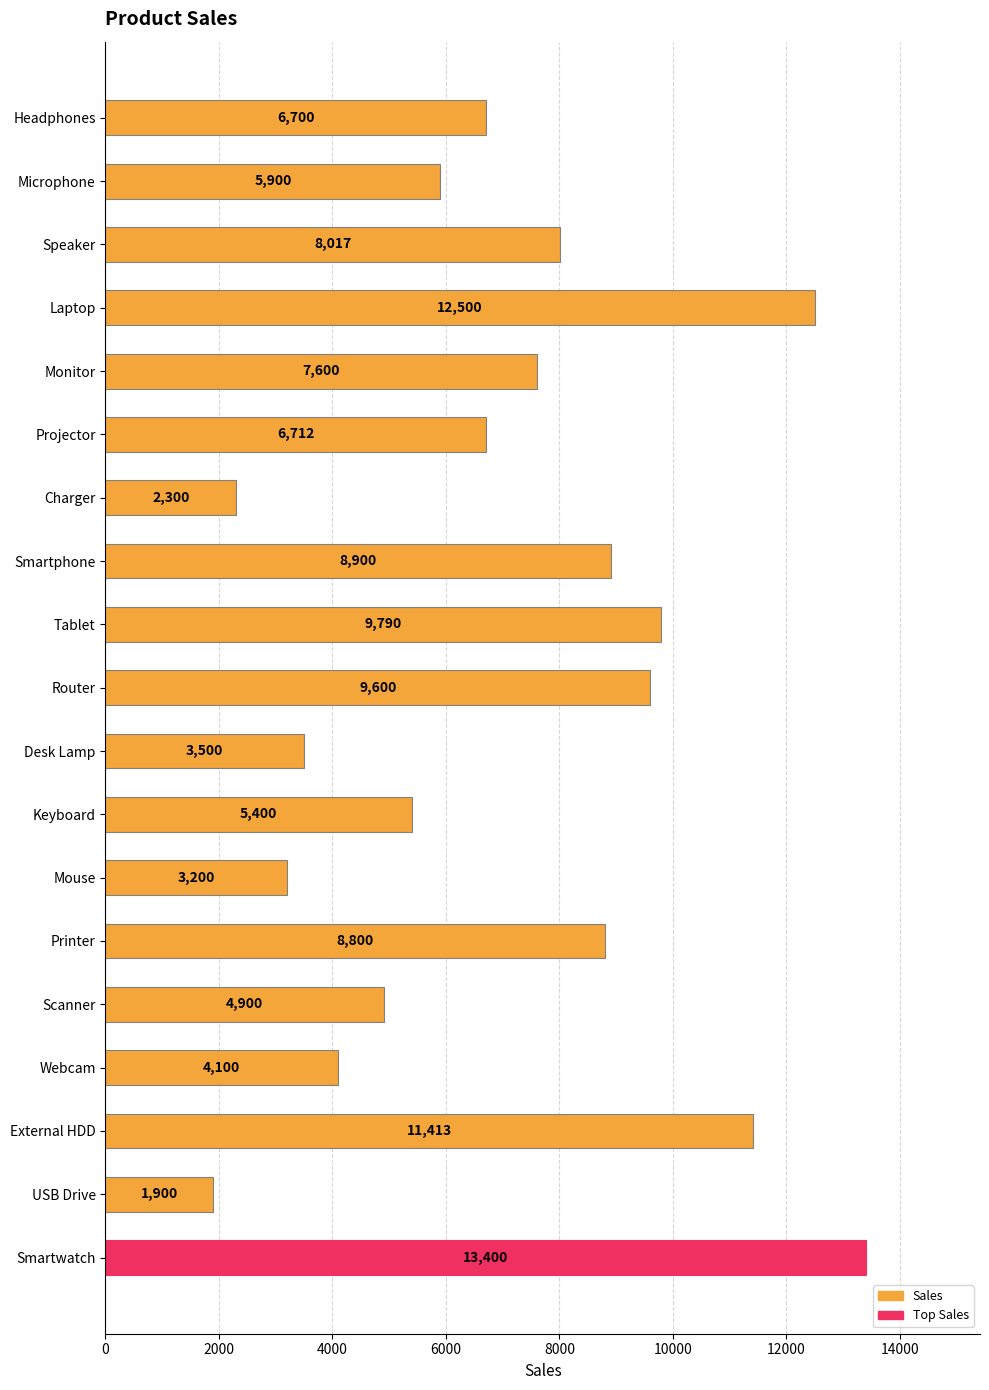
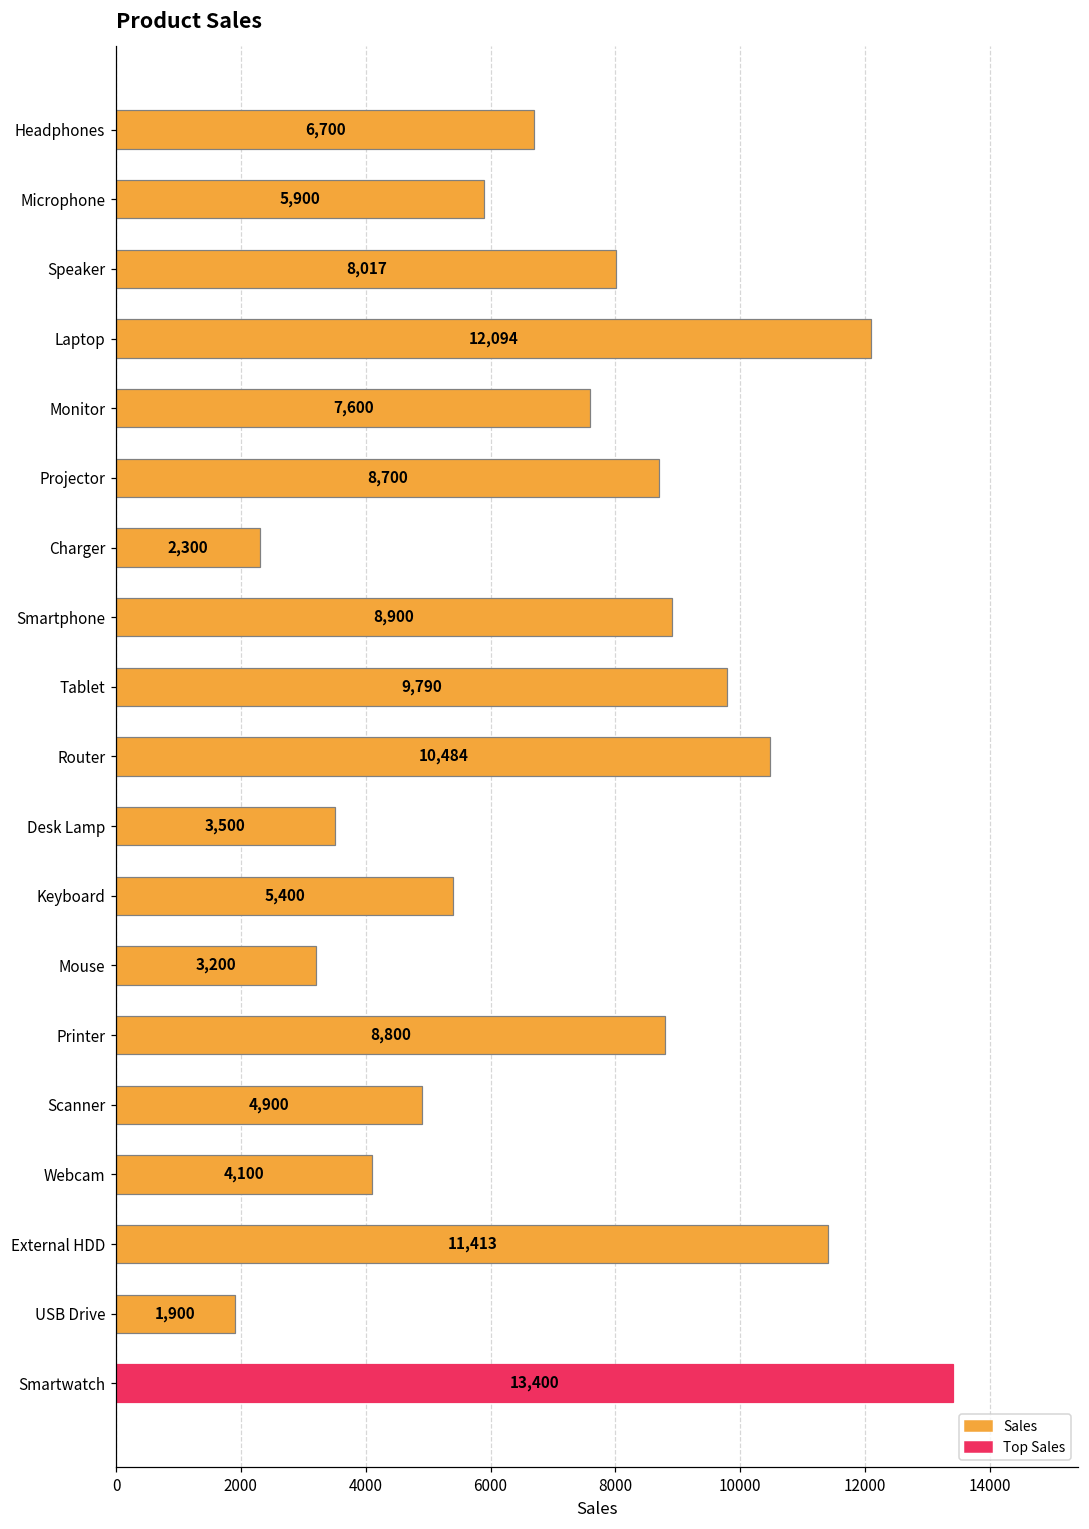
  {
    "Headphones": "6,700",
    "Microphone": "5,900",
    "Speaker": "8,017",
-   "Laptop": "12,500",
+   "Laptop": "12,094",
    "Monitor": "7,600",
-   "Projector": "6,712",
+   "Projector": "8,700",
    "Charger": "2,300",
    "Smartphone": "8,900",
    "Tablet": "9,790",
-   "Router": "9,600",
+   "Router": "10,484",
    "Desk Lamp": "3,500",
    "Keyboard": "5,400",
    "Mouse": "3,200",
    "Printer": "8,800",
    "Scanner": "4,900",
    "Webcam": "4,100",
    "External HDD": "11,413",
    "USB Drive": "1,900",
    "Smartwatch": "13,400"
  }
